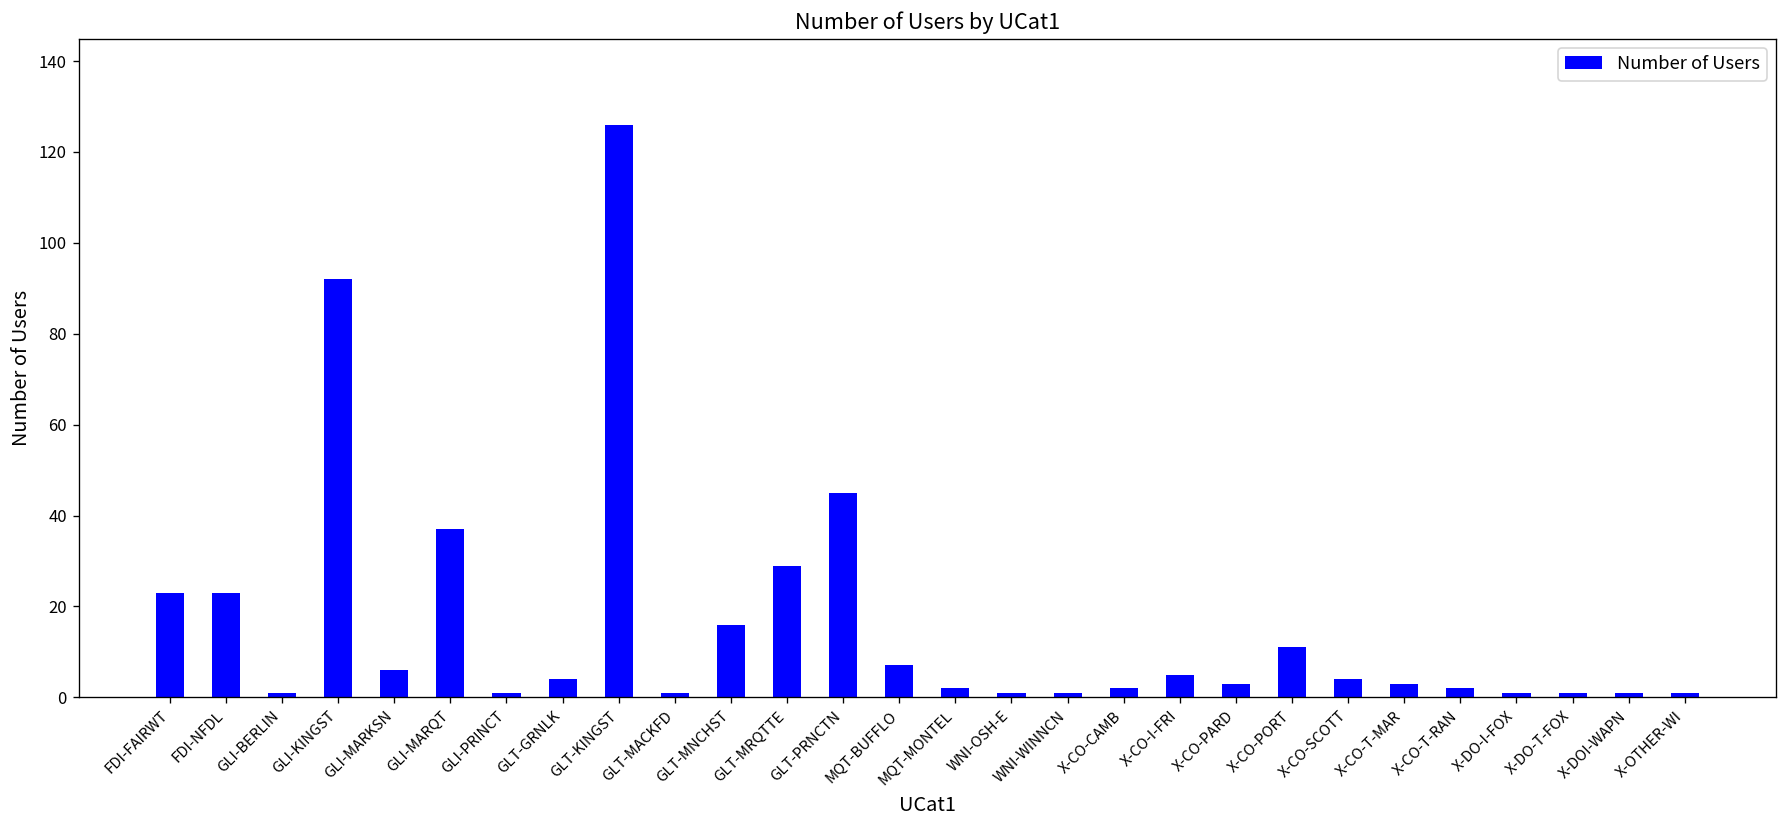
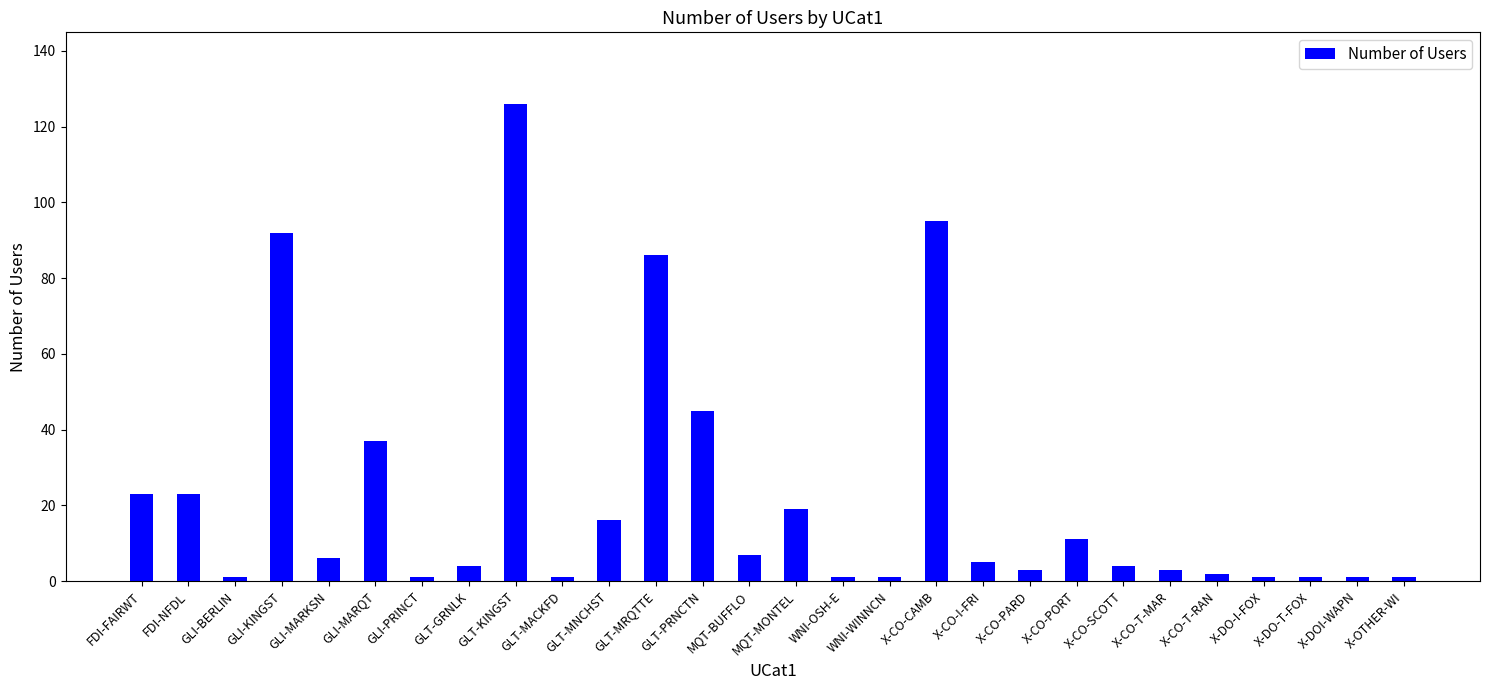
  {
    "FDI-FAIRWT": 23,
    "FDI-NFDL": 23,
    "GLI-BERLIN": 1,
    "GLI-KINGST": 92,
    "GLI-MARKSN": 6,
    "GLI-MARQT": 37,
    "GLI-PRINCT": 1,
    "GLT-GRNLK": 4,
    "GLT-KINGST": 126,
    "GLT-MACKFD": 1,
    "GLT-MNCHST": 16,
-   "GLT-MRQTTE": 29,
+   "GLT-MRQTTE": 86,
    "GLT-PRNCTN": 45,
    "MQT-BUFFLO": 7,
-   "MQT-MONTEL": 2,
+   "MQT-MONTEL": 19,
    "WNI-OSH-E": 1,
    "WNI-WINNCN": 1,
-   "X-CO-CAMB": 2,
+   "X-CO-CAMB": 95,
    "X-CO-I-FRI": 5,
    "X-CO-PARD": 3,
    "X-CO-PORT": 11,
    "X-CO-SCOTT": 4,
    "X-CO-T-MAR": 3,
    "X-CO-T-RAN": 2,
    "X-DO-I-FOX": 1,
    "X-DO-T-FOX": 1,
    "X-DOI-WAPN": 1,
    "X-OTHER-WI": 1
  }
